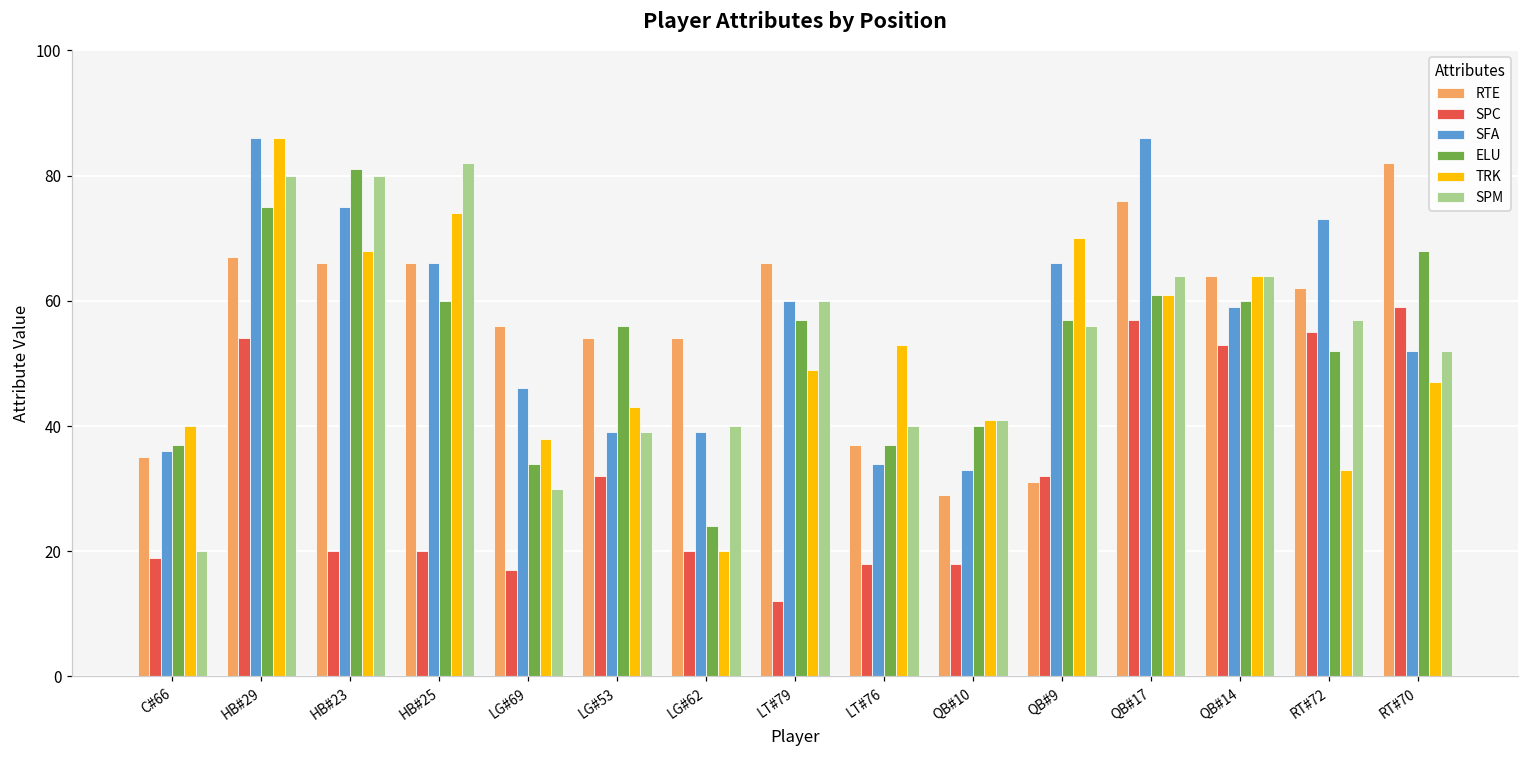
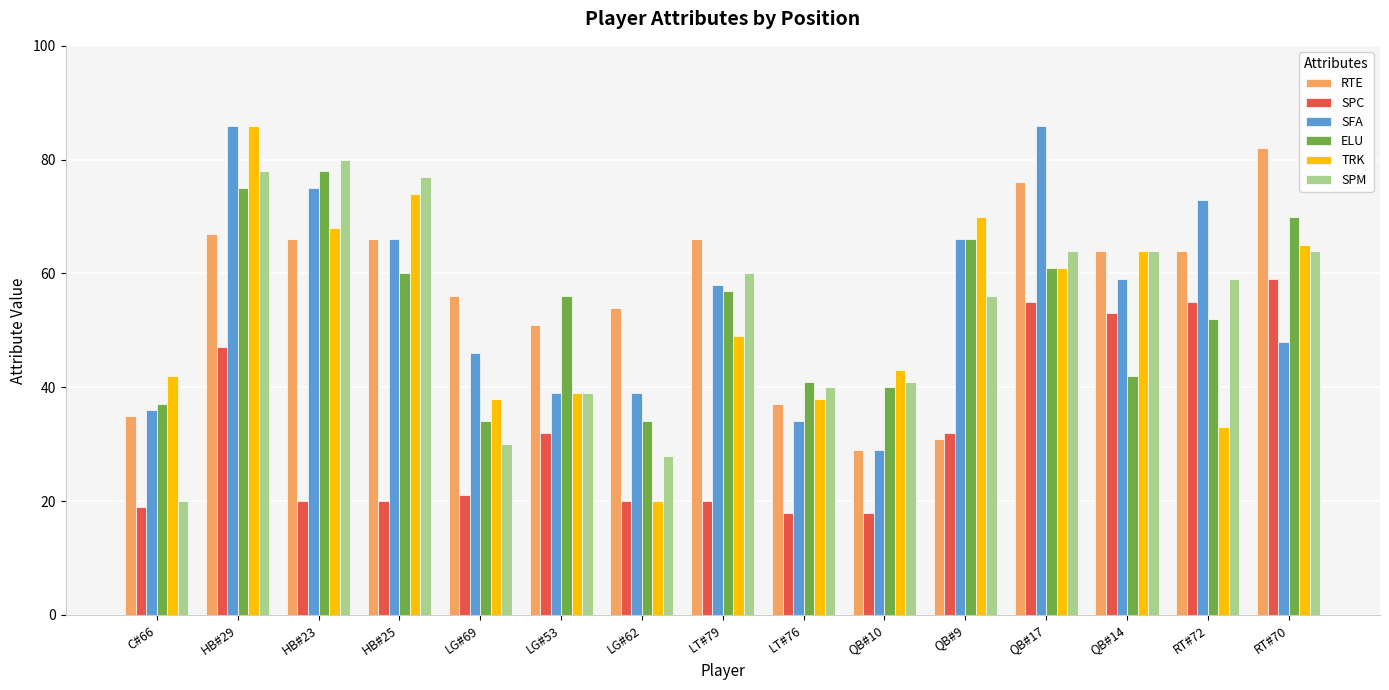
  {
    "RTE": {
      "C#66": 35,
      "HB#29": 67,
      "HB#23": 66,
      "HB#25": 66,
      "LG#69": 56,
-     "LG#53": 54,
+     "LG#53": 51,
      "LG#62": 54,
      "LT#79": 66,
      "LT#76": 37,
      "QB#10": 29,
      "QB#9": 31,
      "QB#17": 76,
      "QB#14": 64,
-     "RT#72": 62,
+     "RT#72": 64,
      "RT#70": 82
    },
    "SPC": {
      "C#66": 19,
-     "HB#29": 54,
+     "HB#29": 47,
      "HB#23": 20,
      "HB#25": 20,
-     "LG#69": 17,
+     "LG#69": 21,
      "LG#53": 32,
      "LG#62": 20,
-     "LT#79": 12,
+     "LT#79": 20,
      "LT#76": 18,
      "QB#10": 18,
      "QB#9": 32,
-     "QB#17": 57,
+     "QB#17": 55,
      "QB#14": 53,
      "RT#72": 55,
      "RT#70": 59
    },
    "SFA": {
      "C#66": 36,
      "HB#29": 86,
      "HB#23": 75,
      "HB#25": 66,
      "LG#69": 46,
      "LG#53": 39,
      "LG#62": 39,
-     "LT#79": 60,
+     "LT#79": 58,
      "LT#76": 34,
-     "QB#10": 33,
+     "QB#10": 29,
      "QB#9": 66,
      "QB#17": 86,
      "QB#14": 59,
      "RT#72": 73,
-     "RT#70": 52
+     "RT#70": 48
    },
    "ELU": {
      "C#66": 37,
      "HB#29": 75,
-     "HB#23": 81,
+     "HB#23": 78,
      "HB#25": 60,
      "LG#69": 34,
      "LG#53": 56,
-     "LG#62": 24,
+     "LG#62": 34,
      "LT#79": 57,
-     "LT#76": 37,
+     "LT#76": 41,
      "QB#10": 40,
-     "QB#9": 57,
+     "QB#9": 66,
      "QB#17": 61,
-     "QB#14": 60,
+     "QB#14": 42,
      "RT#72": 52,
-     "RT#70": 68
+     "RT#70": 70
    },
    "TRK": {
-     "C#66": 40,
+     "C#66": 42,
      "HB#29": 86,
      "HB#23": 68,
      "HB#25": 74,
      "LG#69": 38,
-     "LG#53": 43,
+     "LG#53": 39,
      "LG#62": 20,
      "LT#79": 49,
-     "LT#76": 53,
-     "QB#10": 41,
+     "LT#76": 38,
+     "QB#10": 43,
      "QB#9": 70,
      "QB#17": 61,
      "QB#14": 64,
      "RT#72": 33,
-     "RT#70": 47
+     "RT#70": 65
    },
    "SPM": {
      "C#66": 20,
-     "HB#29": 80,
+     "HB#29": 78,
      "HB#23": 80,
-     "HB#25": 82,
+     "HB#25": 77,
      "LG#69": 30,
      "LG#53": 39,
-     "LG#62": 40,
+     "LG#62": 28,
      "LT#79": 60,
      "LT#76": 40,
      "QB#10": 41,
      "QB#9": 56,
      "QB#17": 64,
      "QB#14": 64,
-     "RT#72": 57,
-     "RT#70": 52
+     "RT#72": 59,
+     "RT#70": 64
    }
  }
